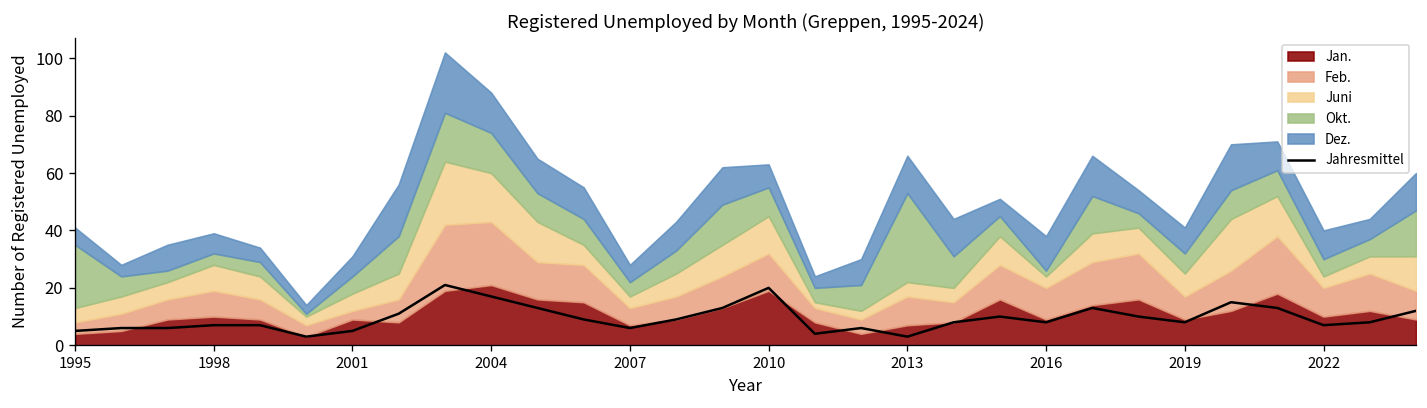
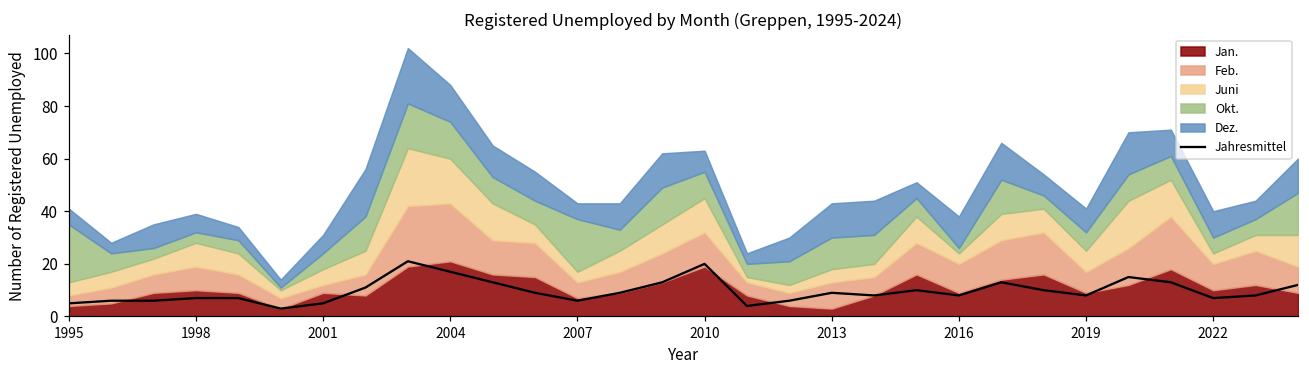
  {
    "Jahresmittel": {
      "1998": 7,
      "2001": 5,
      "2004": 17,
-     "2013": 3,
+     "2013": 9,
      "2022": 7
    },
    "Jan.": {
      "1998": 10,
      "2001": 9,
      "2004": 21,
-     "2013": 7,
+     "2013": 3,
      "2022": 10
    },
    "Okt.": {
      "1995": 22,
      "1998": 4,
      "2001": 6,
      "2004": 14,
-     "2007": 5,
+     "2007": 20,
      "2010": 10,
-     "2013": 31,
+     "2013": 12,
      "2016": 2,
      "2019": 7,
      "2022": 6
    },
    "Dez.": {
      "1995": 6,
      "1998": 7,
      "2001": 7,
      "2004": 14,
      "2007": 6,
      "2010": 8,
      "2013": 13,
      "2016": 12,
      "2019": 9,
      "2022": 10
    }
  }
